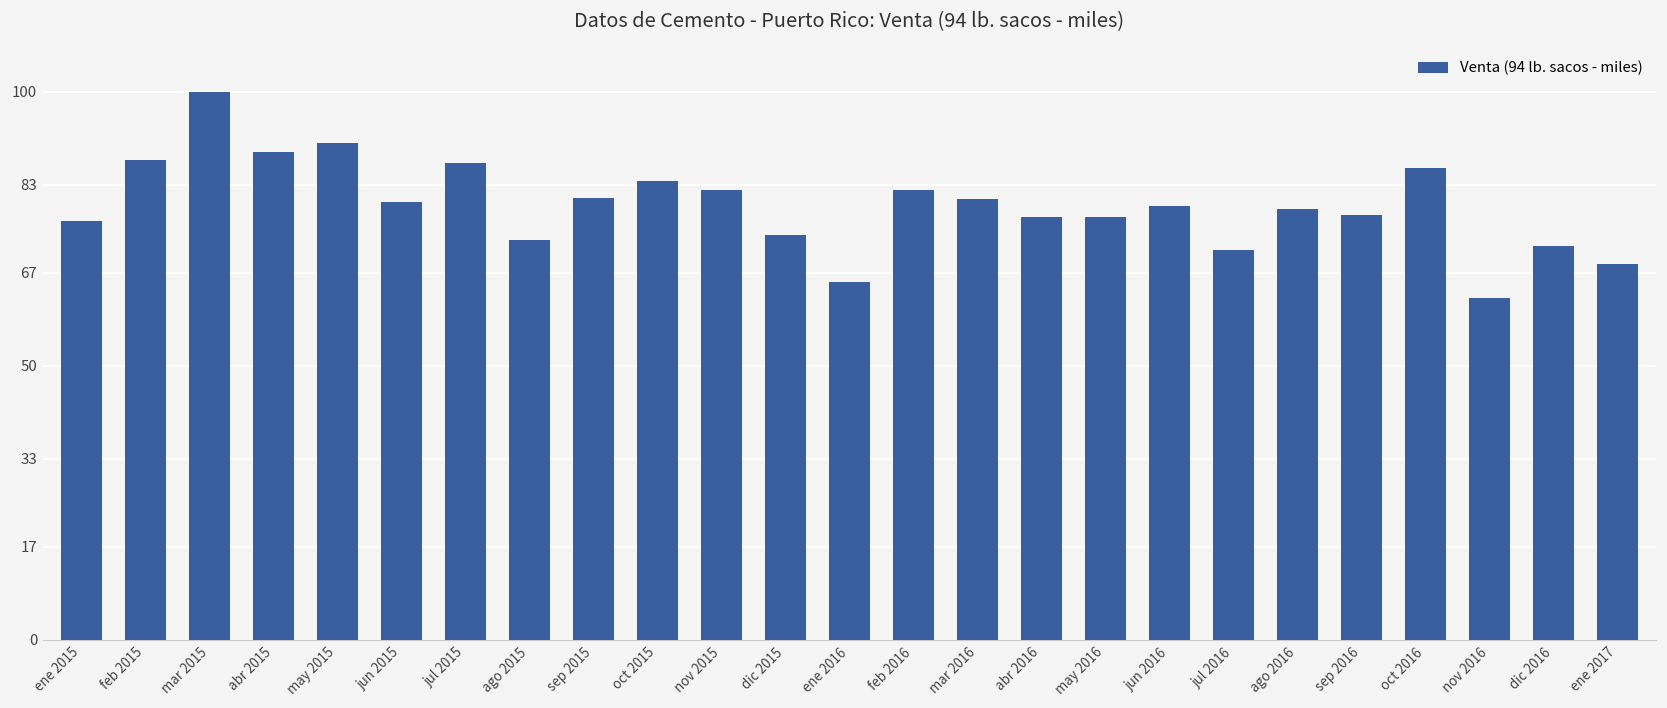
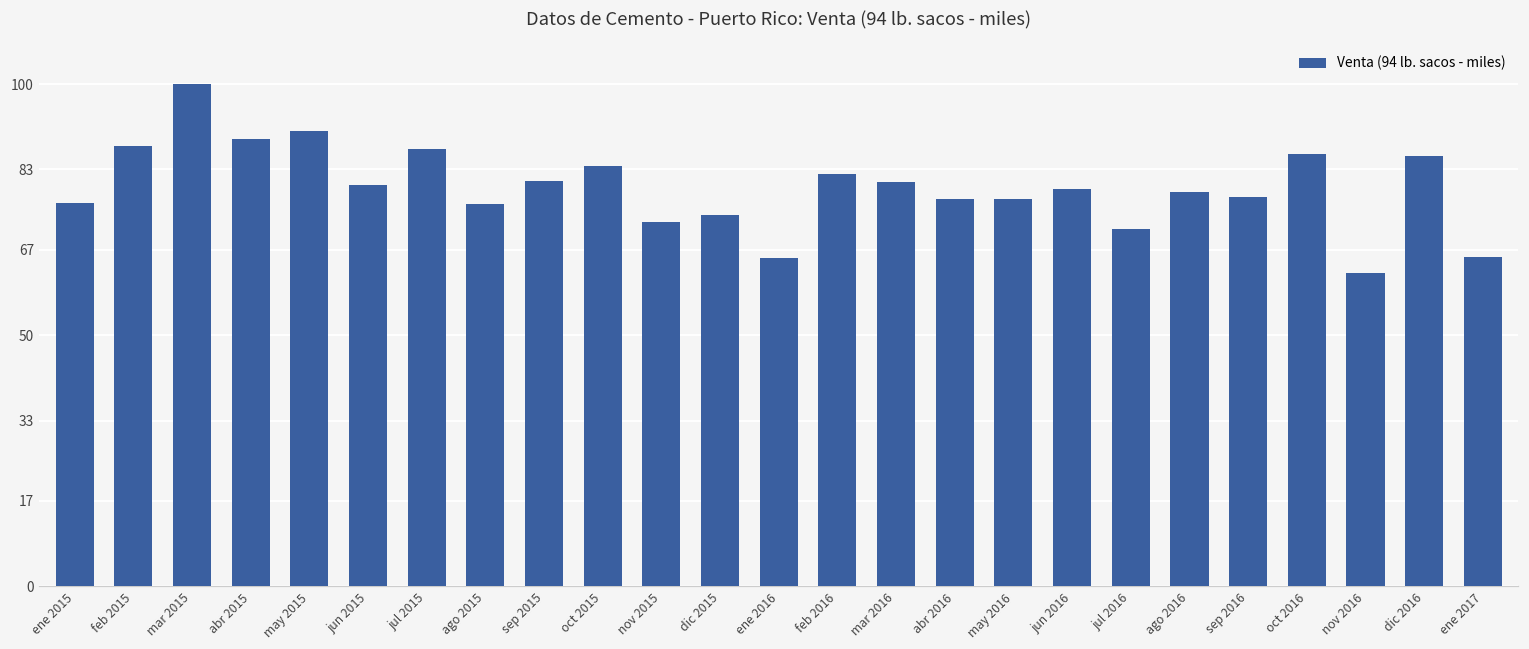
  {
    "ene 2015": 76,
    "feb 2015": 88,
    "mar 2015": 100,
    "abr 2015": 89,
    "may 2015": 91,
    "jun 2015": 80,
    "jul 2015": 87,
-   "ago 2015": 73,
+   "ago 2015": 76,
    "sep 2015": 81,
    "oct 2015": 84,
-   "nov 2015": 82,
+   "nov 2015": 72,
    "dic 2015": 74,
    "ene 2016": 65,
    "feb 2016": 82,
    "mar 2016": 80,
    "abr 2016": 77,
    "may 2016": 77,
    "jun 2016": 79,
    "jul 2016": 71,
    "ago 2016": 79,
    "sep 2016": 78,
    "oct 2016": 86,
    "nov 2016": 62,
-   "dic 2016": 72,
-   "ene 2017": 69
+   "dic 2016": 86,
+   "ene 2017": 66
  }
